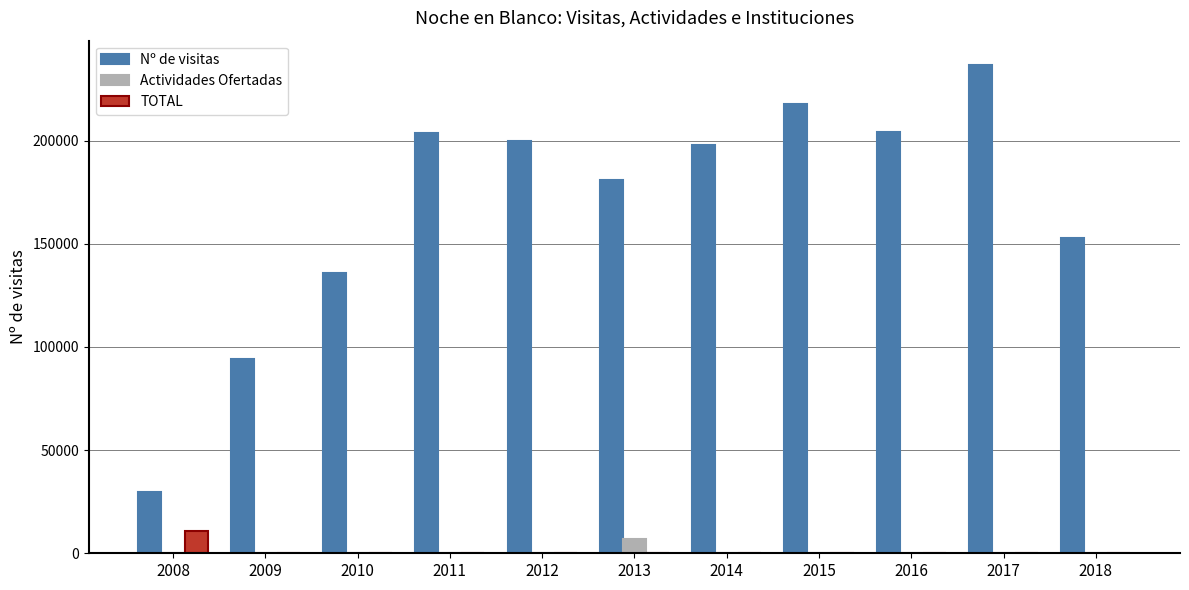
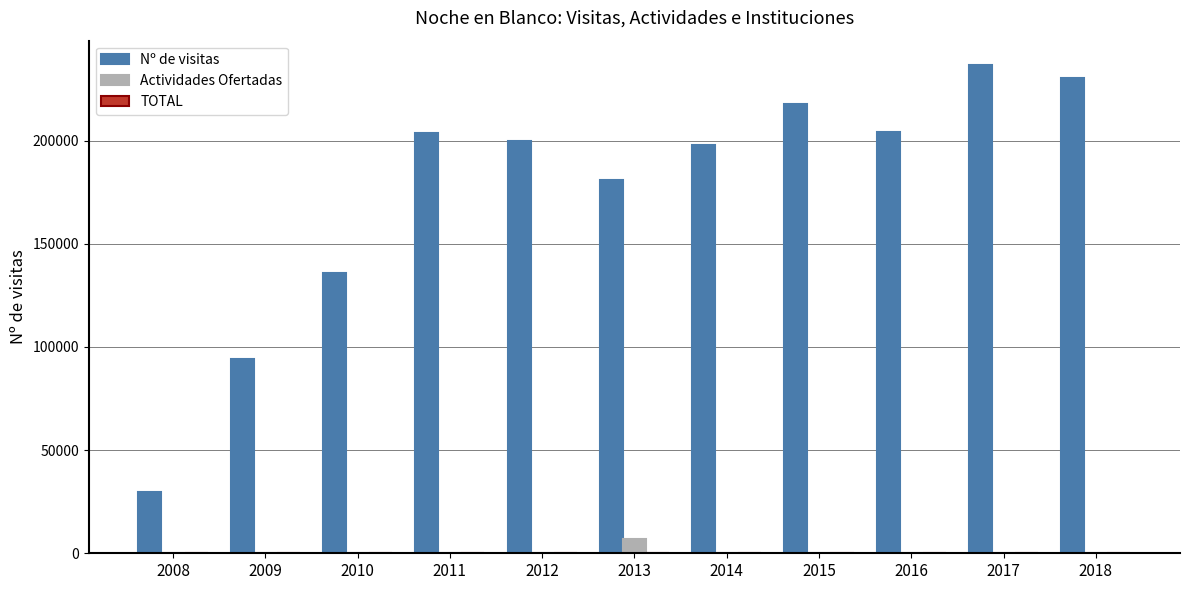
  {
    "Nº de visitas": {
      "2008": 30000,
      "2009": 94000,
      "2010": 136000,
      "2011": 204000,
      "2012": 200000,
      "2013": 181000,
      "2014": 198000,
      "2015": 218000,
      "2016": 204000,
      "2017": 237000,
-     "2018": 153000
+     "2018": 230000
    },
    "Actividades Ofertadas": {
      "2013": 7000
    },
    "TOTAL": {
-     "2008": 11000
+     "2008": 0
    }
  }
